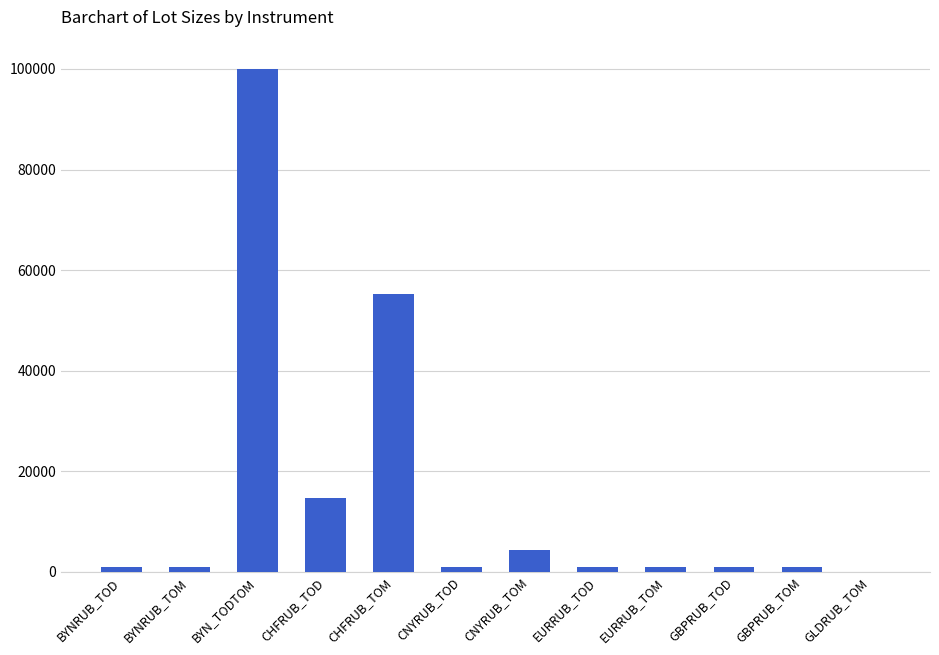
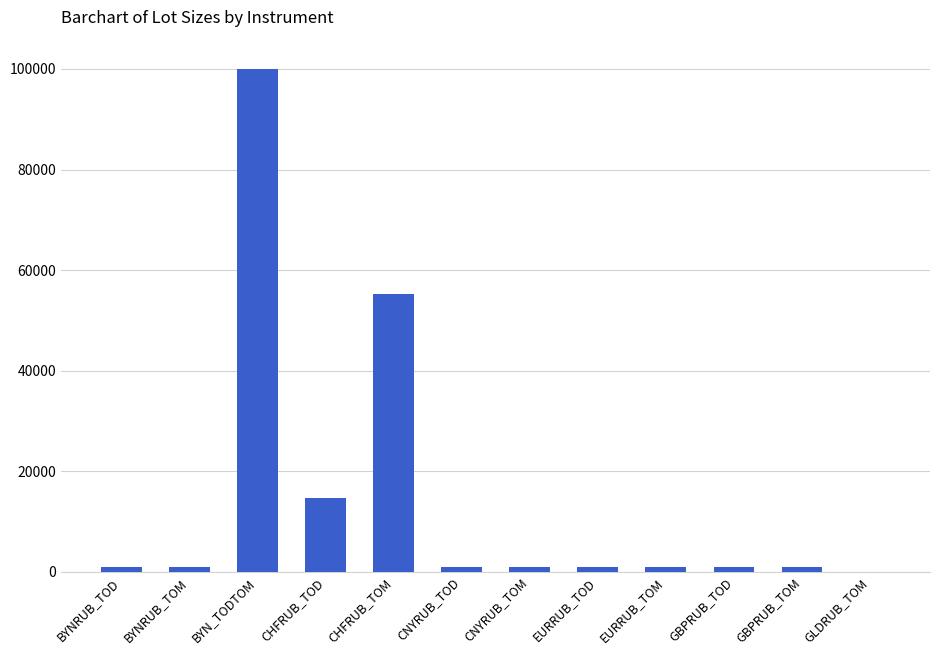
  {
    "BYNRUB_TOD": 1000,
    "BYNRUB_TOM": 1000,
    "BYN_TODTOM": 100000,
    "CHFRUB_TOD": 15000,
    "CHFRUB_TOM": 55000,
    "CNYRUB_TOD": 1000,
-   "CNYRUB_TOM": 4000,
+   "CNYRUB_TOM": 1000,
    "EURRUB_TOD": 1000,
    "EURRUB_TOM": 1000,
    "GBPRUB_TOD": 1000,
    "GBPRUB_TOM": 1000
  }
